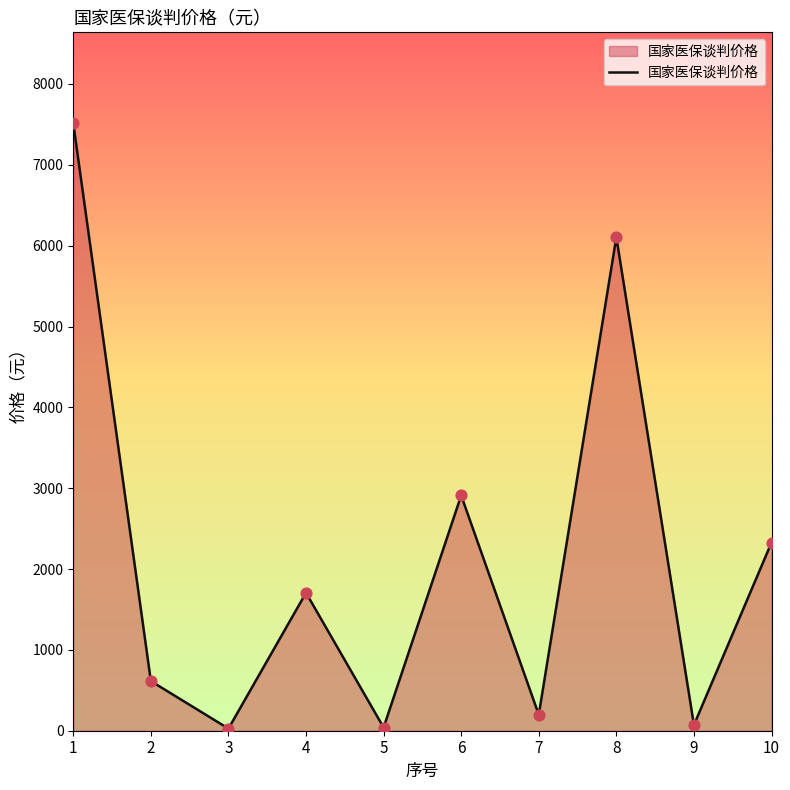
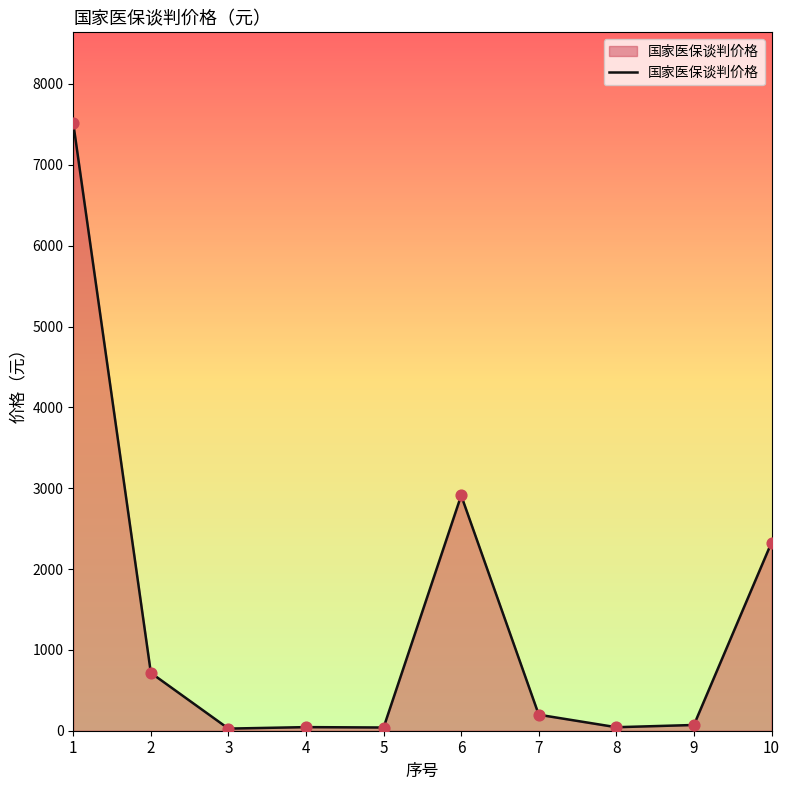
  {
    "1": 7500,
-   "2": 600,
+   "2": 700,
    "3": 0,
-   "4": 1700,
+   "4": 0,
    "5": 0,
    "6": 2900,
    "7": 200,
-   "8": 6100,
+   "8": 0,
    "9": 100,
    "10": 2300
  }
